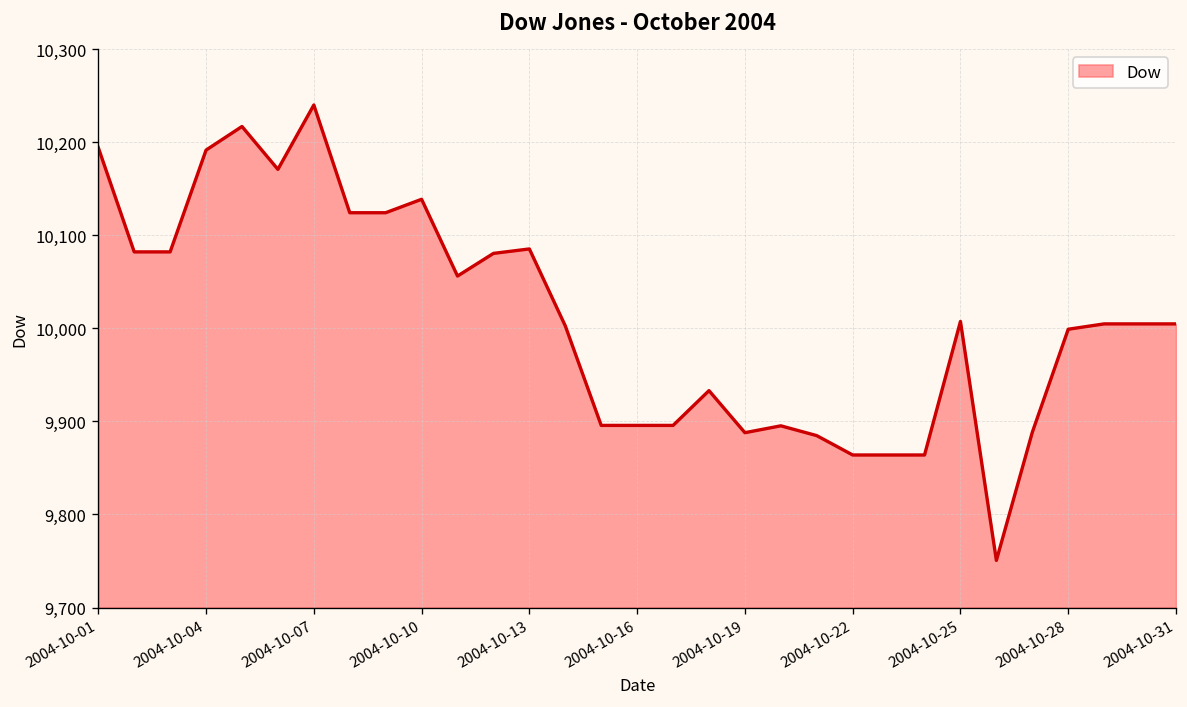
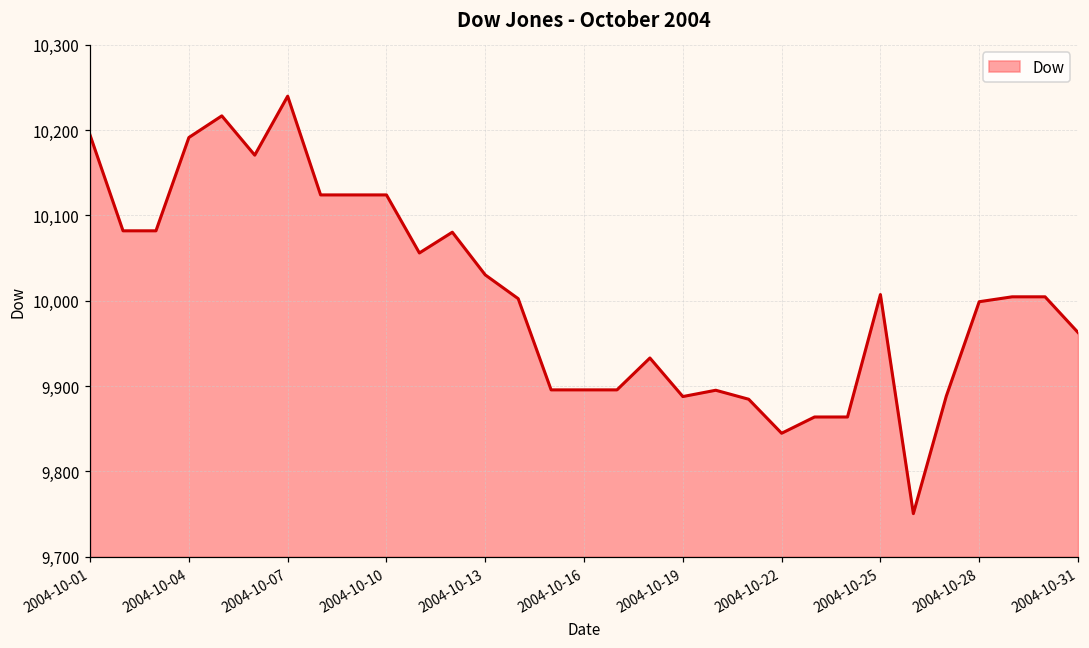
  {
    "2004-10-01": "10,190",
    "2004-10-04": "10,190",
    "2004-10-07": "10,240",
-   "2004-10-10": "10,140",
-   "2004-10-13": "10,090",
+   "2004-10-10": "10,120",
+   "2004-10-13": "10,030",
    "2004-10-16": "9,900",
    "2004-10-19": "9,890",
-   "2004-10-22": "9,860",
+   "2004-10-22": "9,840",
    "2004-10-25": "10,010",
    "2004-10-28": "10,000",
-   "2004-10-31": "10,000"
+   "2004-10-31": "9,960"
  }
